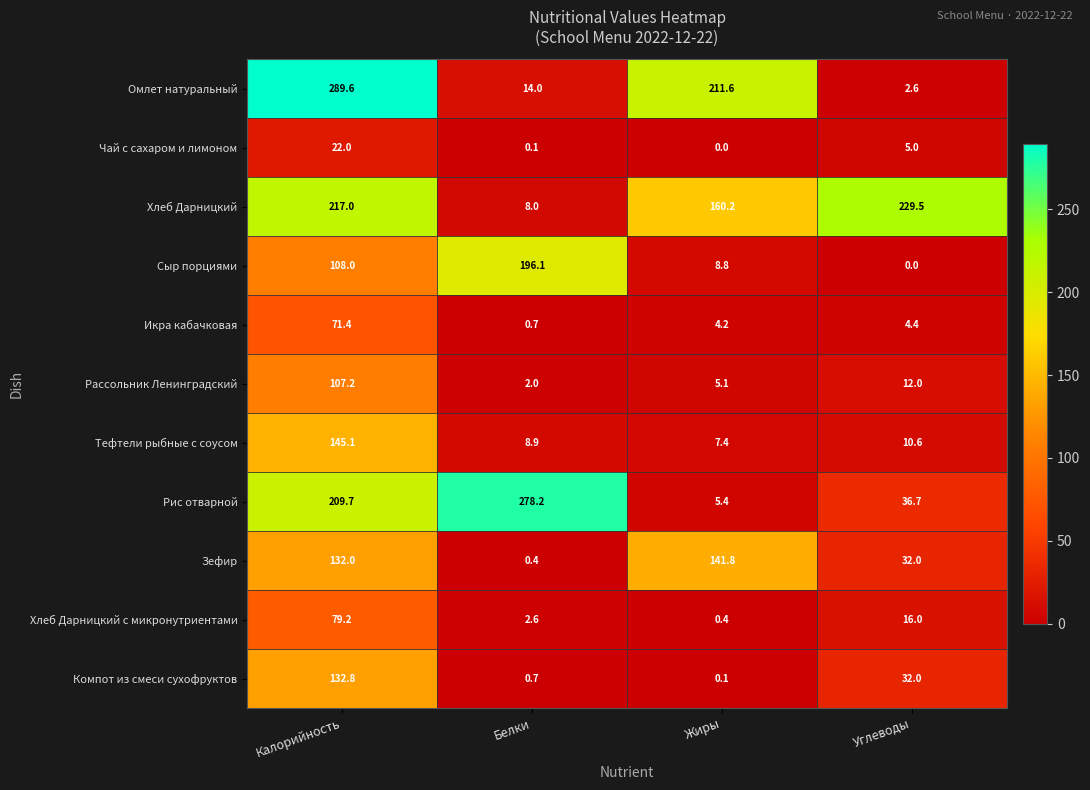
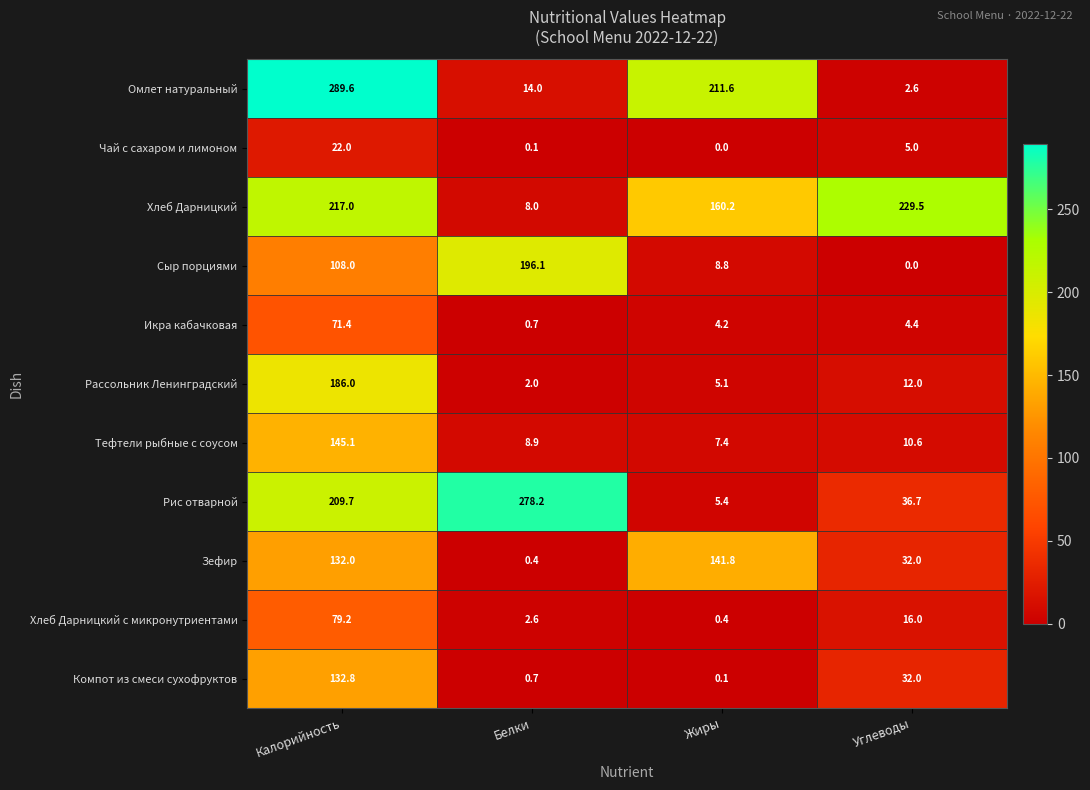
  {
    "Омлет натуральный": {
      "Калорийность": 289.6,
      "Белки": 14.0,
      "Жиры": 211.6,
      "Углеводы": 2.6
    },
    "Чай с сахаром и лимоном": {
      "Калорийность": 22.0,
      "Белки": 0.1,
      "Жиры": 0.0,
      "Углеводы": 5.0
    },
    "Хлеб Дарницкий": {
      "Калорийность": 217.0,
      "Белки": 8.0,
      "Жиры": 160.2,
      "Углеводы": 229.5
    },
    "Сыр порциями": {
      "Калорийность": 108.0,
      "Белки": 196.1,
      "Жиры": 8.8,
      "Углеводы": 0.0
    },
    "Икра кабачковая": {
      "Калорийность": 71.4,
      "Белки": 0.7,
      "Жиры": 4.2,
      "Углеводы": 4.4
    },
    "Рассольник Ленинградский": {
-     "Калорийность": 107.2,
+     "Калорийность": 186.0,
      "Белки": 2.0,
      "Жиры": 5.1,
      "Углеводы": 12.0
    },
    "Тефтели рыбные с соусом": {
      "Калорийность": 145.1,
      "Белки": 8.9,
      "Жиры": 7.4,
      "Углеводы": 10.6
    },
    "Рис отварной": {
      "Калорийность": 209.7,
      "Белки": 278.2,
      "Жиры": 5.4,
      "Углеводы": 36.7
    },
    "Зефир": {
      "Калорийность": 132.0,
      "Белки": 0.4,
      "Жиры": 141.8,
      "Углеводы": 32.0
    },
    "Хлеб Дарницкий с микронутриентами": {
      "Калорийность": 79.2,
      "Белки": 2.6,
      "Жиры": 0.4,
      "Углеводы": 16.0
    },
    "Компот из смеси сухофруктов": {
      "Калорийность": 132.8,
      "Белки": 0.7,
      "Жиры": 0.1,
      "Углеводы": 32.0
    }
  }
